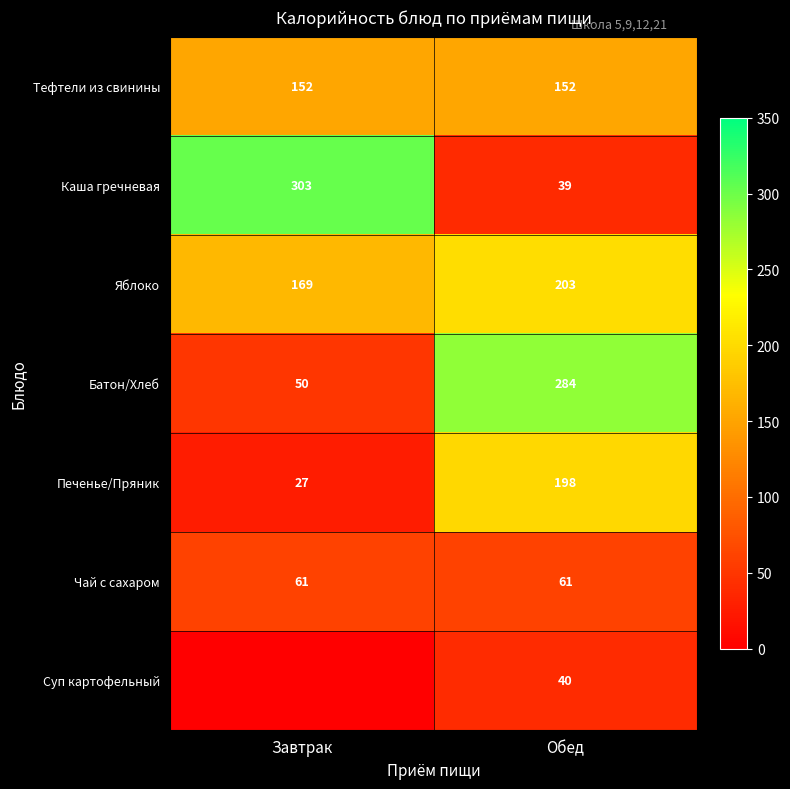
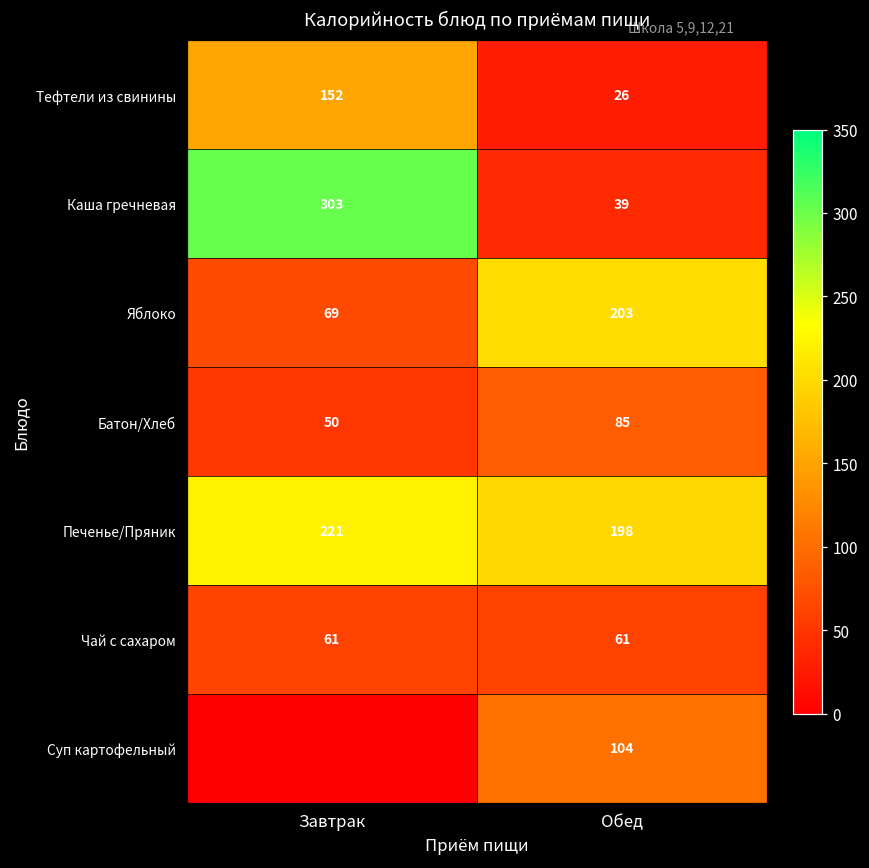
  {
    "Тефтели из свинины": {
      "Завтрак": 152,
-     "Обед": 152
+     "Обед": 26
    },
    "Каша гречневая": {
      "Завтрак": 303,
      "Обед": 39
    },
    "Яблоко": {
-     "Завтрак": 169,
+     "Завтрак": 69,
      "Обед": 203
    },
    "Батон/Хлеб": {
      "Завтрак": 50,
-     "Обед": 284
+     "Обед": 85
    },
    "Печенье/Пряник": {
-     "Завтрак": 27,
+     "Завтрак": 221,
      "Обед": 198
    },
    "Чай с сахаром": {
      "Завтрак": 61,
      "Обед": 61
    },
    "Суп картофельный": {
-     "Обед": 40
+     "Обед": 104
    }
  }
